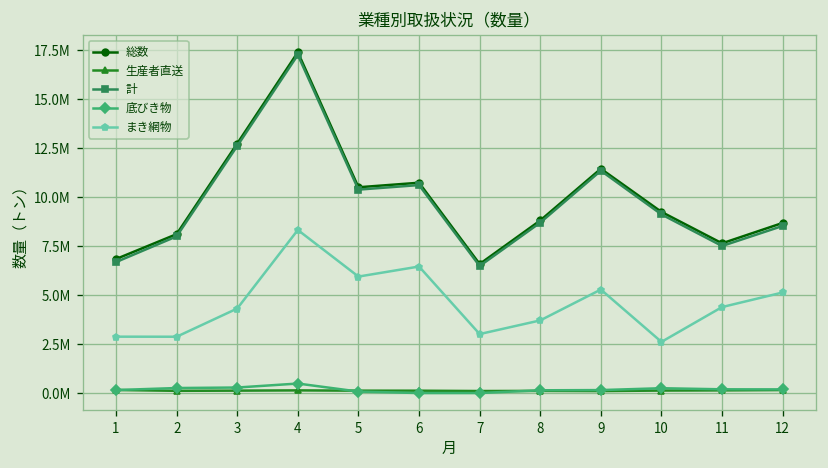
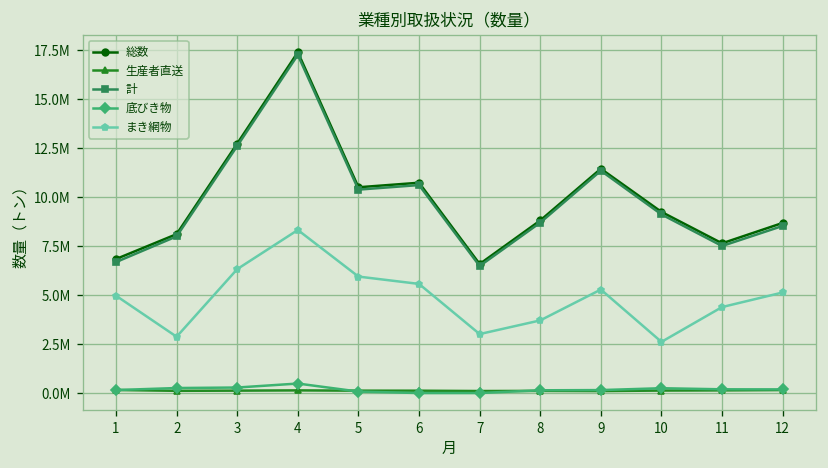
  {
    "まき網物": {
-     "1": 2900000,
+     "1": 5000000,
      "2": 2900000,
-     "3": 4300000,
+     "3": 6300000,
      "4": 8300000,
      "5": 5900000,
-     "6": 6500000,
+     "6": 5600000,
      "7": 3000000,
      "8": 3700000,
      "9": 5300000,
      "10": 2600000,
      "11": 4400000,
      "12": 5100000
    }
  }
